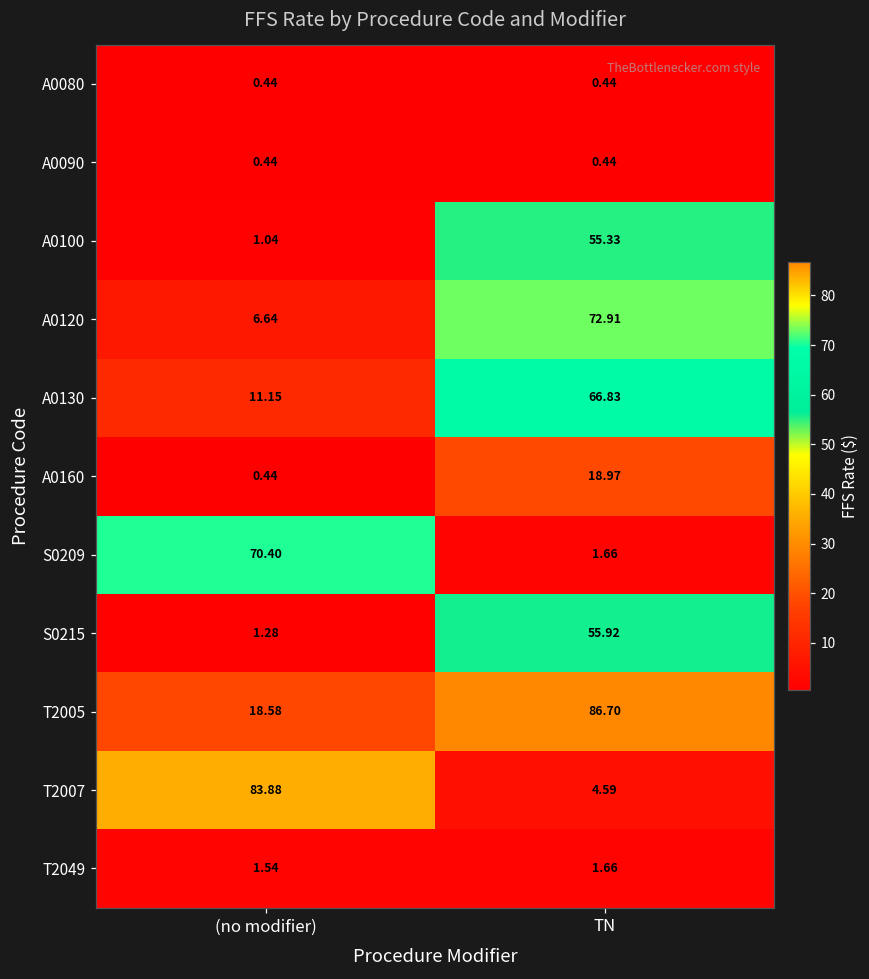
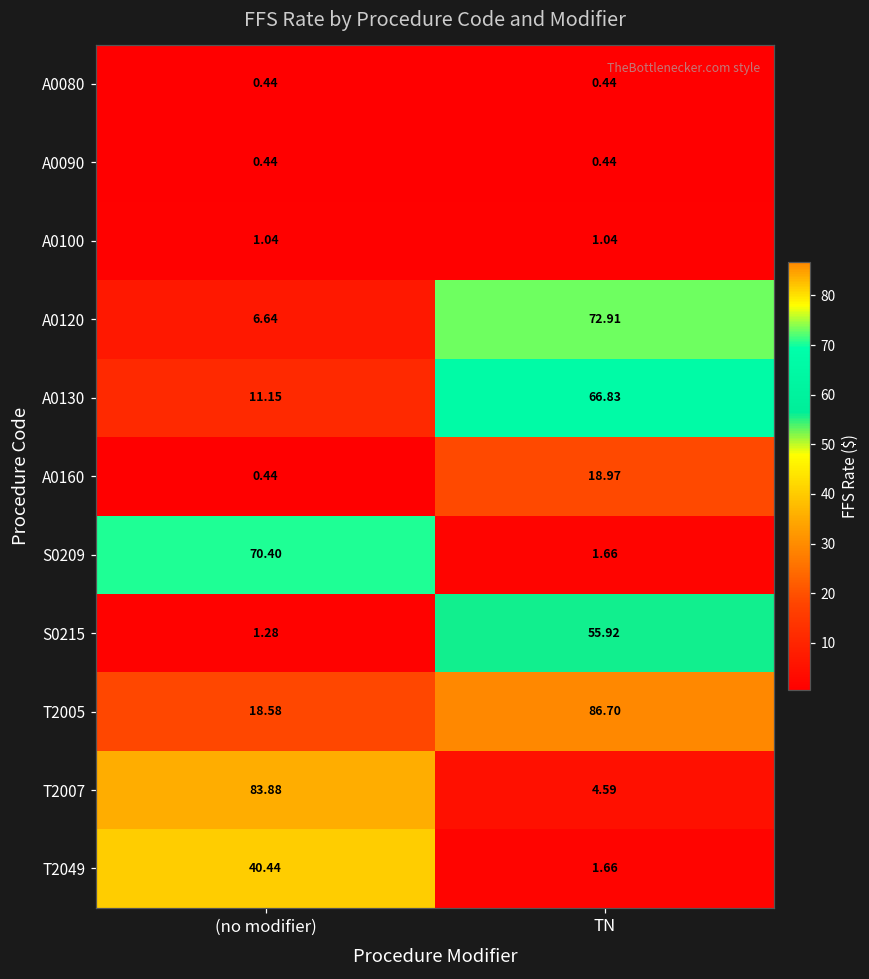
  {
    "A0080": {
      "(no modifier)": 0.44
    },
    "A0090": {
      "(no modifier)": 0.44,
      "TN": 0.44
    },
    "A0100": {
      "(no modifier)": 1.04,
-     "TN": 55.33
+     "TN": 1.04
    },
    "A0120": {
      "(no modifier)": 6.64,
      "TN": 72.91
    },
    "A0130": {
      "(no modifier)": 11.15,
      "TN": 66.83
    },
    "A0160": {
      "(no modifier)": 0.44,
      "TN": 18.97
    },
    "S0209": {
      "(no modifier)": 70.40,
      "TN": 1.66
    },
    "S0215": {
      "(no modifier)": 1.28,
      "TN": 55.92
    },
    "T2005": {
      "(no modifier)": 18.58,
      "TN": 86.70
    },
    "T2007": {
      "(no modifier)": 83.88,
      "TN": 4.59
    },
    "T2049": {
-     "(no modifier)": 1.54,
+     "(no modifier)": 40.44,
      "TN": 1.66
    }
  }
